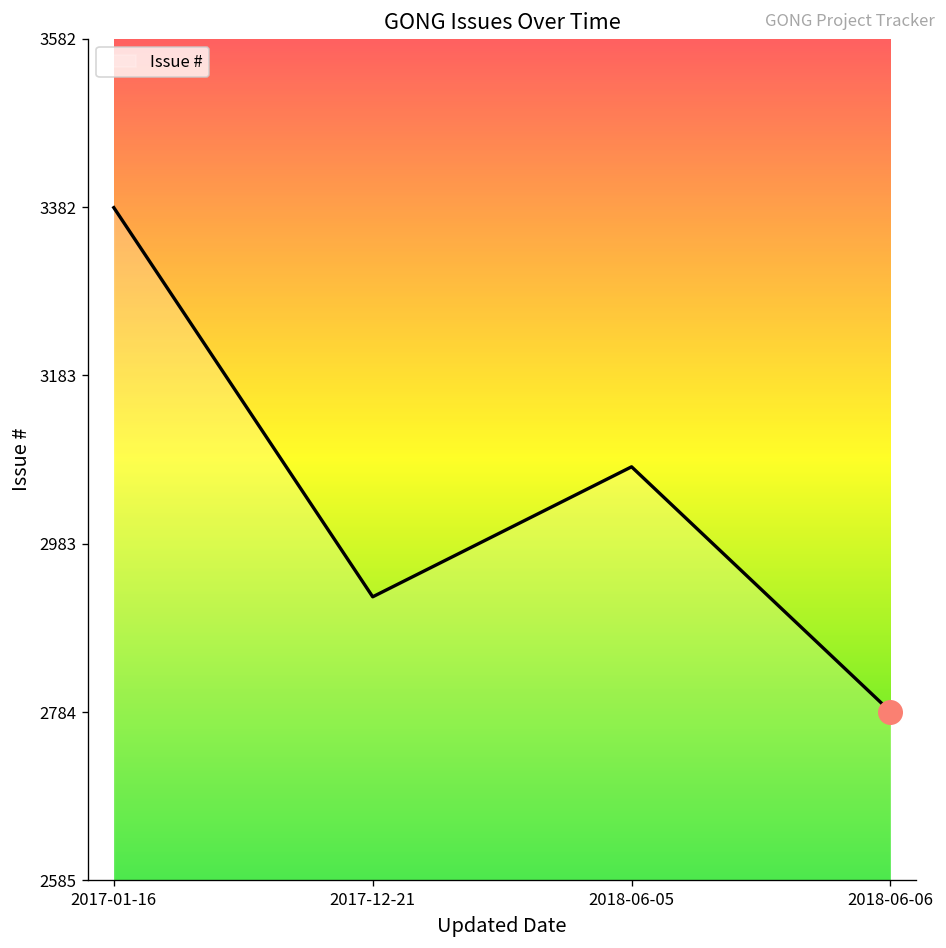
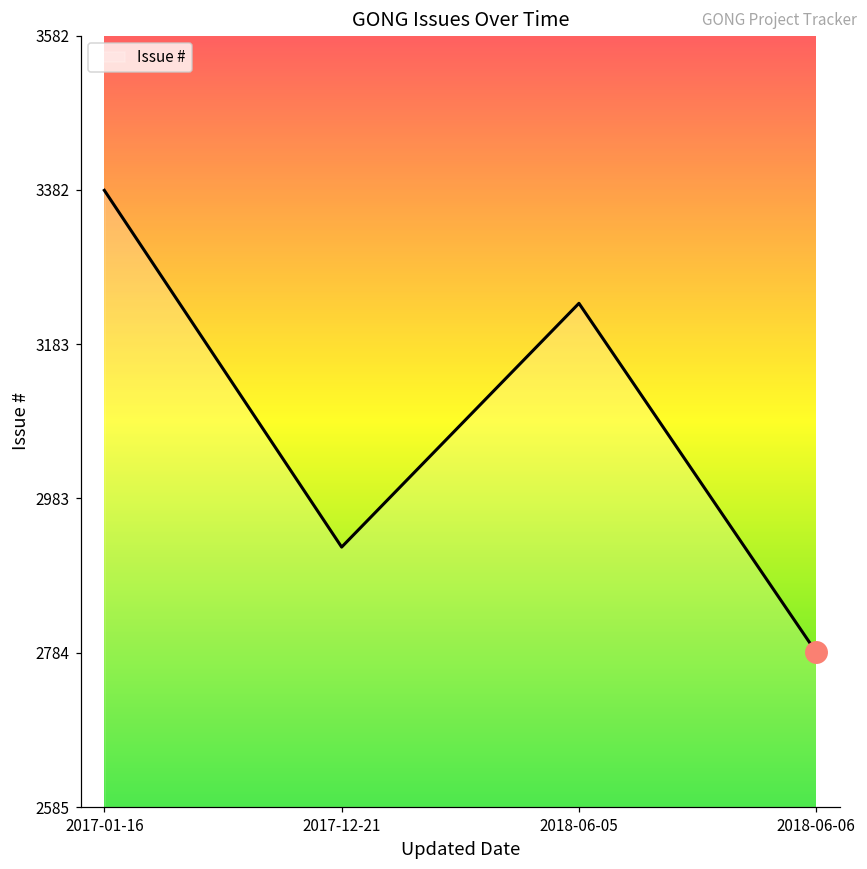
  {
    "Issue #": {
      "2017-01-16": 3380,
      "2017-12-21": 2920,
-     "2018-06-05": 3080
+     "2018-06-05": 3240
    }
  }
